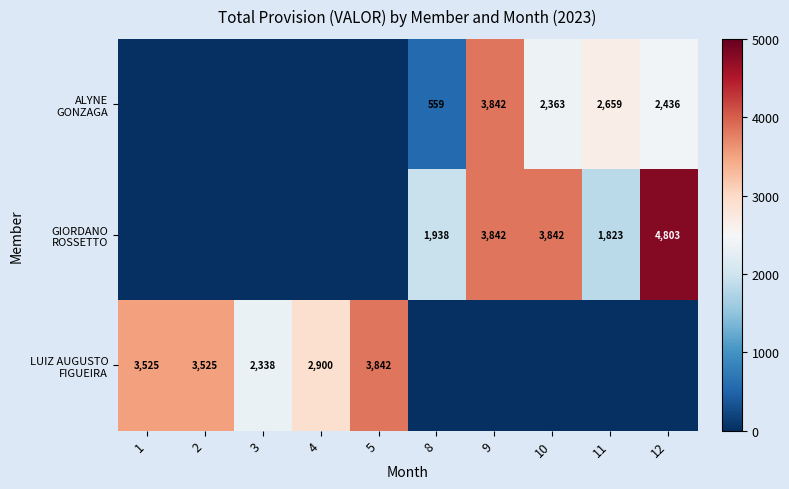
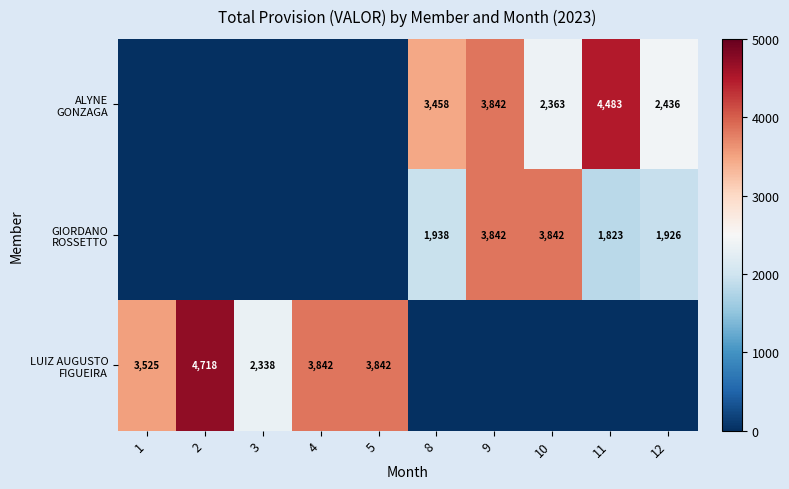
  {
    "ALYNE GONZAGA": {
-     "8": "559",
+     "8": "3,458",
      "9": "3,842",
      "10": "2,363",
-     "11": "2,659",
+     "11": "4,483",
      "12": "2,436"
    },
    "GIORDANO ROSSETTO": {
      "8": "1,938",
      "9": "3,842",
      "10": "3,842",
      "11": "1,823",
-     "12": "4,803"
+     "12": "1,926"
    },
    "LUIZ AUGUSTO FIGUEIRA": {
      "1": "3,525",
-     "2": "3,525",
+     "2": "4,718",
      "3": "2,338",
-     "4": "2,900",
+     "4": "3,842",
      "5": "3,842"
    }
  }
